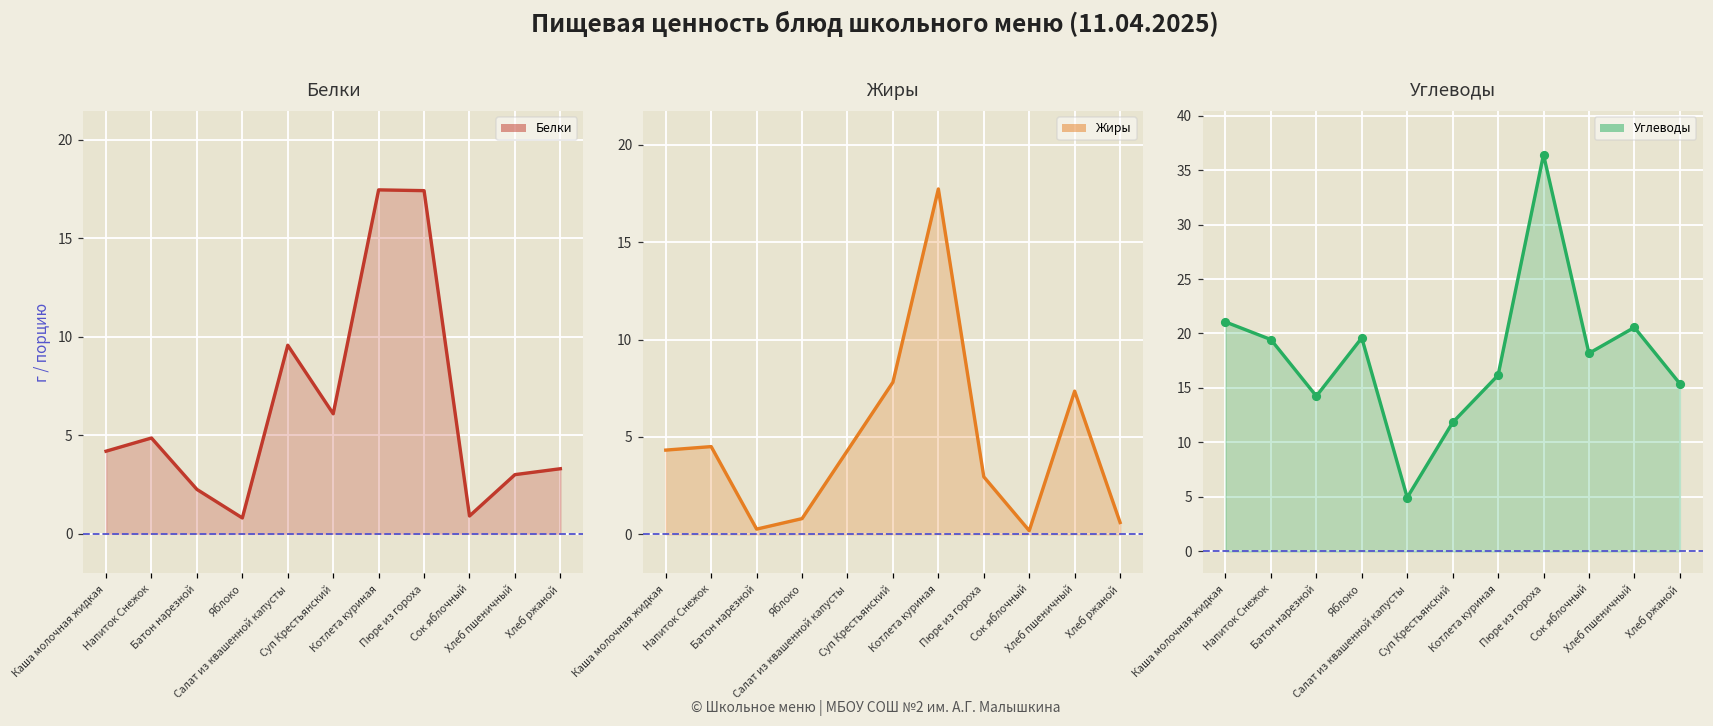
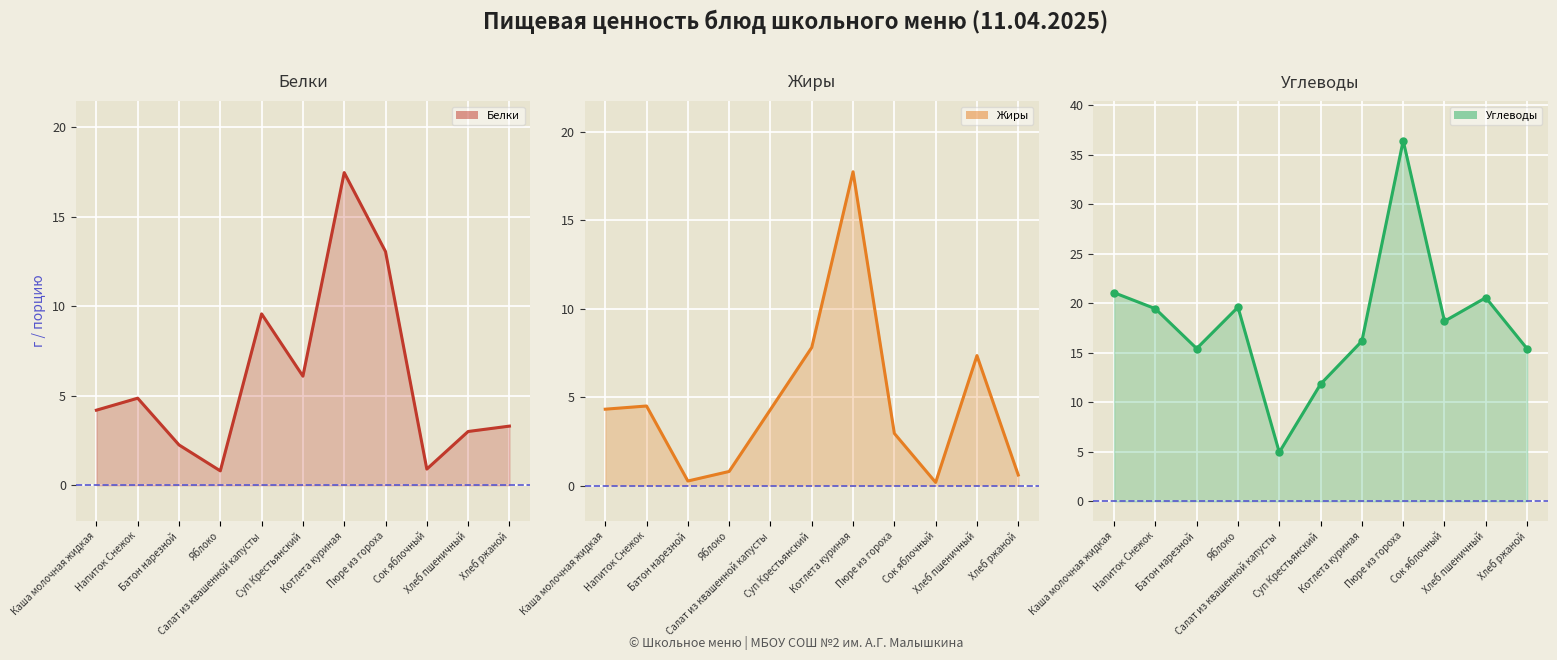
  {
    "Белки": {
      "Каша молочная жидкая": 4.2,
      "Напиток Снежок": 4.9,
      "Батон нарезной": 2.3,
      "Яблоко": 0.8,
      "Салат из квашенной капусты": 9.6,
      "Суп Крестьянский": 6.1,
      "Котлета куриная": 17.5,
-     "Пюре из гороха": 17.4,
+     "Пюре из гороха": 13.1,
      "Сок яблочный": 0.9,
      "Хлеб пшеничный": 3.0,
      "Хлеб ржаной": 3.3
    },
    "Жиры": {
      "Каша молочная жидкая": 4.3,
      "Напиток Снежок": 4.5,
      "Батон нарезной": 0.3,
      "Яблоко": 0.8,
      "Салат из квашенной капусты": 4.3,
      "Суп Крестьянский": 7.8,
      "Котлета куриная": 17.7,
      "Пюре из гороха": 3.0,
      "Сок яблочный": 0.2,
      "Хлеб пшеничный": 7.4,
      "Хлеб ржаной": 0.6
    },
    "Углеводы": {
      "Каша молочная жидкая": 21,
      "Напиток Снежок": 19,
-     "Батон нарезной": 14,
+     "Батон нарезной": 15,
      "Яблоко": 20,
      "Салат из квашенной капусты": 5,
      "Суп Крестьянский": 12,
      "Котлета куриная": 16,
      "Пюре из гороха": 36,
      "Сок яблочный": 18,
      "Хлеб пшеничный": 21,
      "Хлеб ржаной": 15
    }
  }
